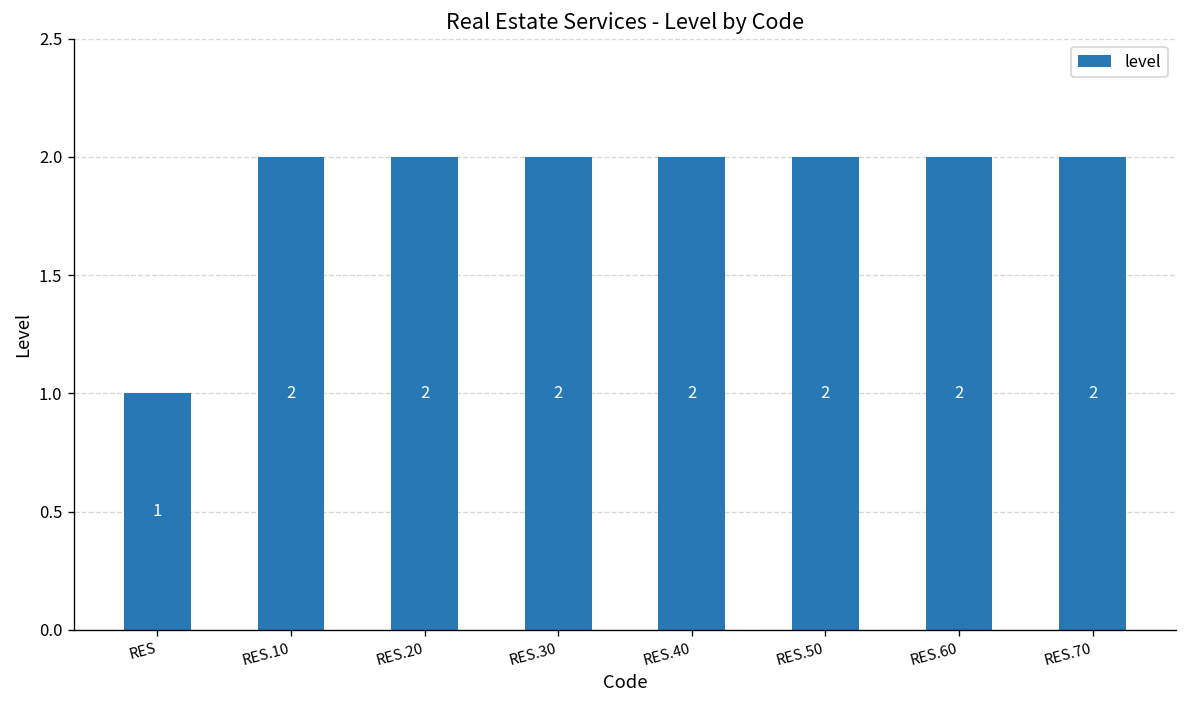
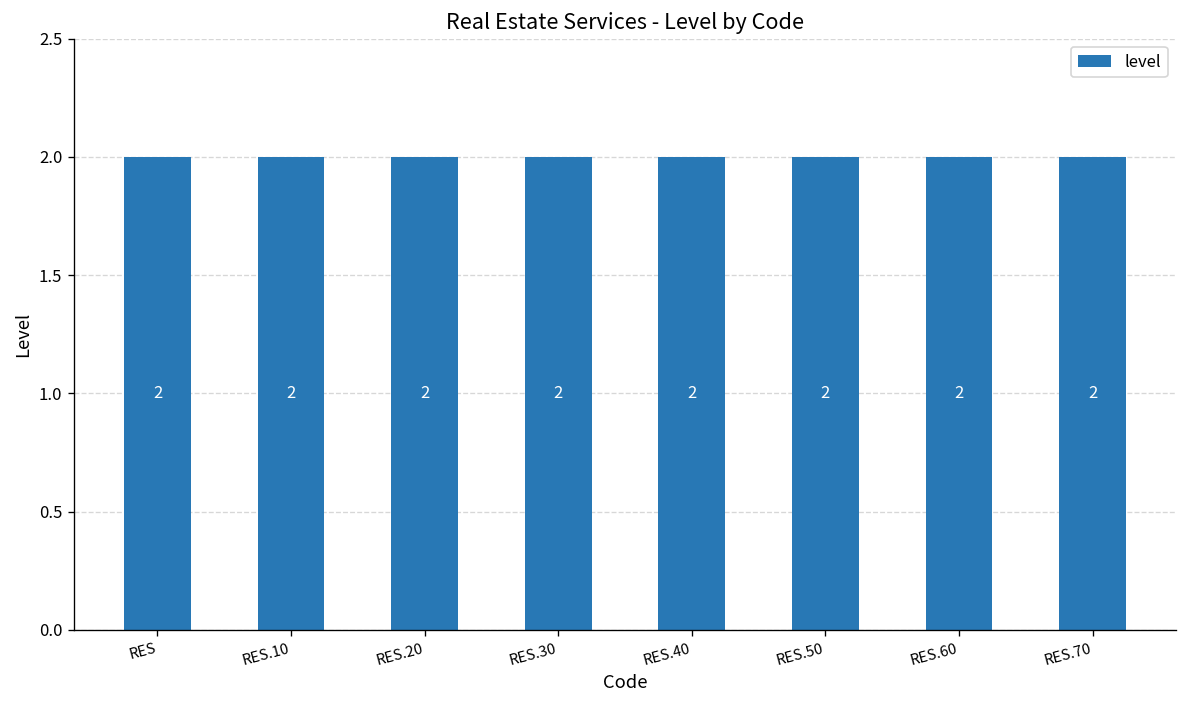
  {
-   "RES": 1,
+   "RES": 2,
    "RES.10": 2,
    "RES.20": 2,
    "RES.30": 2,
    "RES.40": 2,
    "RES.50": 2,
    "RES.60": 2,
    "RES.70": 2
  }
